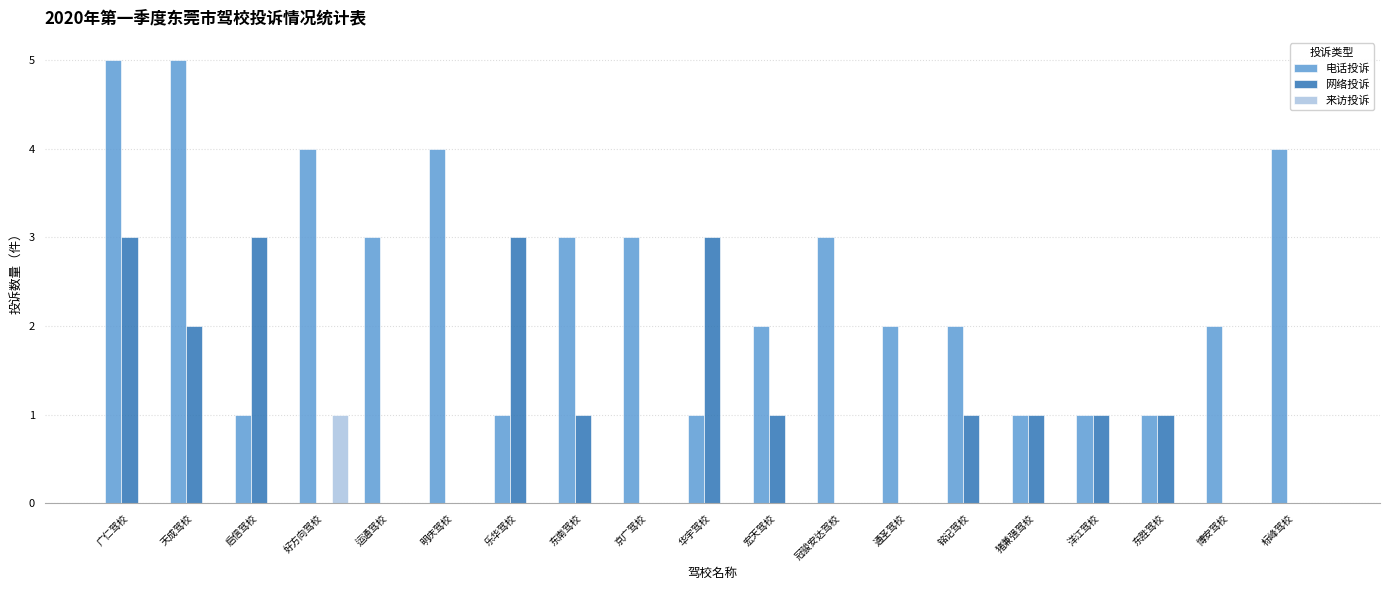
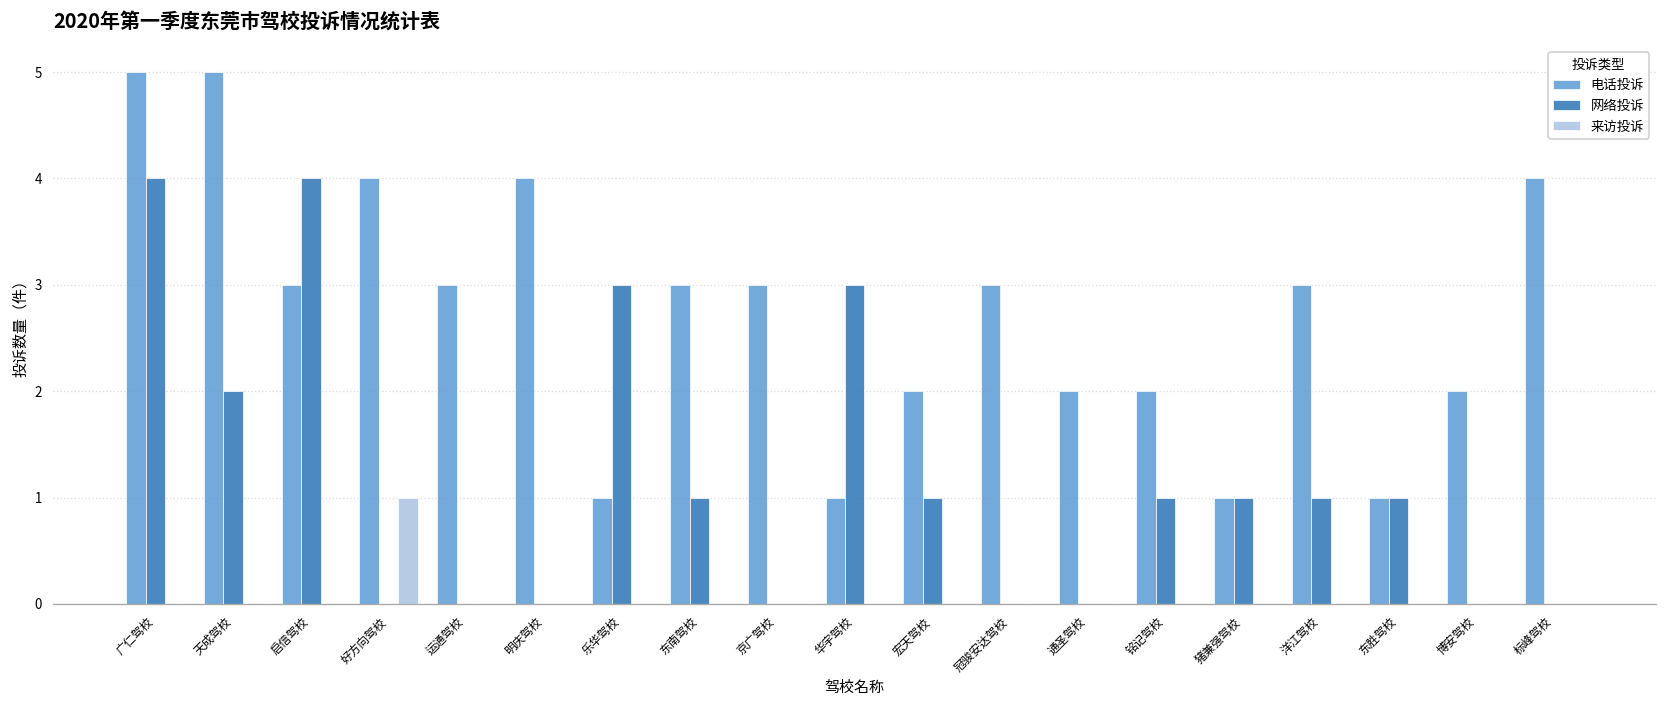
  {
    "电话投诉": {
      "广仁驾校": 5,
      "天成驾校": 5,
-     "启信驾校": 1,
+     "启信驾校": 3,
      "好方向驾校": 4,
      "运通驾校": 3,
      "明庆驾校": 4,
      "乐华驾校": 1,
      "东南驾校": 3,
      "京广驾校": 3,
      "华宇驾校": 1,
      "宏天驾校": 2,
      "冠骏安达驾校": 3,
      "通圣驾校": 2,
      "铭记驾校": 2,
      "猪兼强驾校": 1,
-     "洋江驾校": 1,
+     "洋江驾校": 3,
      "东胜驾校": 1,
      "博安驾校": 2,
      "标峰驾校": 4
    },
    "网络投诉": {
-     "广仁驾校": 3,
+     "广仁驾校": 4,
      "天成驾校": 2,
-     "启信驾校": 3,
+     "启信驾校": 4,
      "好方向驾校": 0,
      "运通驾校": 0,
      "明庆驾校": 0,
      "乐华驾校": 3,
      "东南驾校": 1,
      "京广驾校": 0,
      "华宇驾校": 3,
      "宏天驾校": 1,
      "冠骏安达驾校": 0,
      "通圣驾校": 0,
      "铭记驾校": 1,
      "猪兼强驾校": 1,
      "洋江驾校": 1,
      "东胜驾校": 1,
      "博安驾校": 0,
      "标峰驾校": 0
    },
    "来访投诉": {
      "广仁驾校": 0,
      "天成驾校": 0,
      "启信驾校": 0,
      "好方向驾校": 1,
      "运通驾校": 0,
      "明庆驾校": 0,
      "乐华驾校": 0,
      "东南驾校": 0,
      "京广驾校": 0,
      "华宇驾校": 0,
      "宏天驾校": 0,
      "冠骏安达驾校": 0,
      "通圣驾校": 0,
      "铭记驾校": 0,
      "猪兼强驾校": 0,
      "洋江驾校": 0,
      "东胜驾校": 0,
      "博安驾校": 0,
      "标峰驾校": 0
    }
  }
